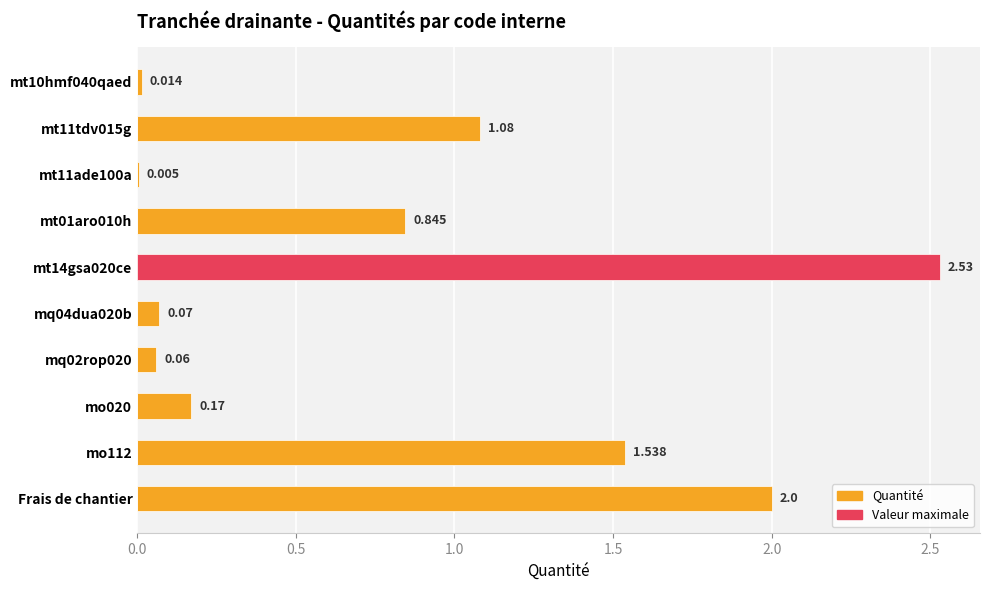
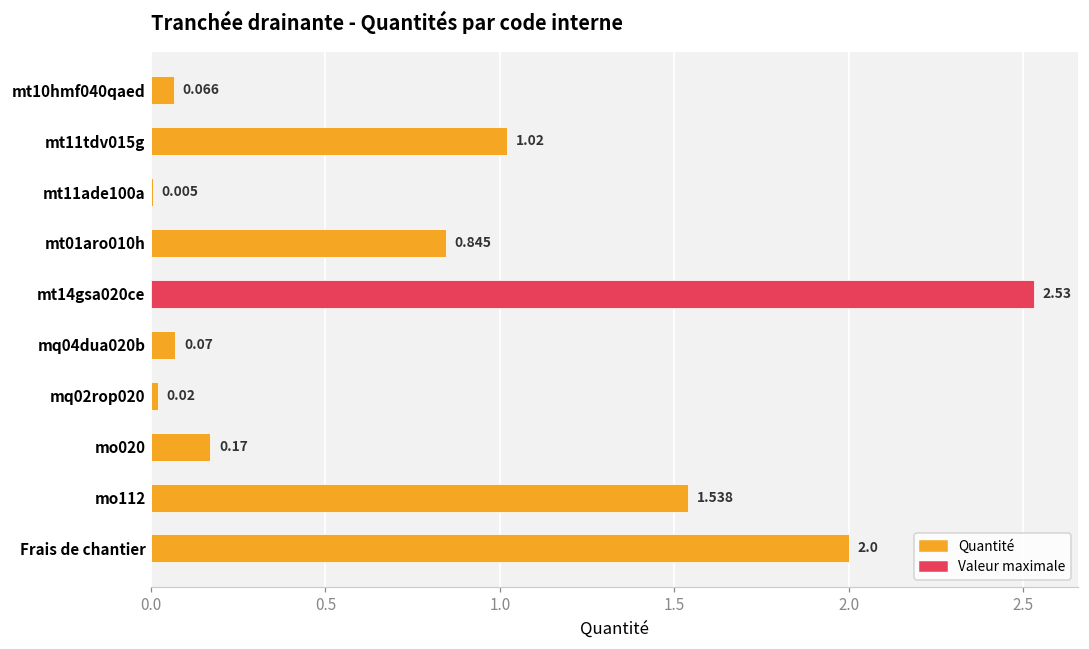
  {
    "Quantité": {
-     "mt10hmf040qaed": 0.014,
-     "mt11tdv015g": 1.08,
+     "mt10hmf040qaed": 0.066,
+     "mt11tdv015g": 1.02,
      "mt11ade100a": 0.005,
      "mt01aro010h": 0.845,
      "mt14gsa020ce": 2.53,
      "mq04dua020b": 0.07,
-     "mq02rop020": 0.06,
+     "mq02rop020": 0.02,
      "mo020": 0.17,
      "mo112": 1.538,
      "Frais de chantier": 2.0
    },
    "Valeur maximale": {
      "mt14gsa020ce": 2.53
    }
  }
